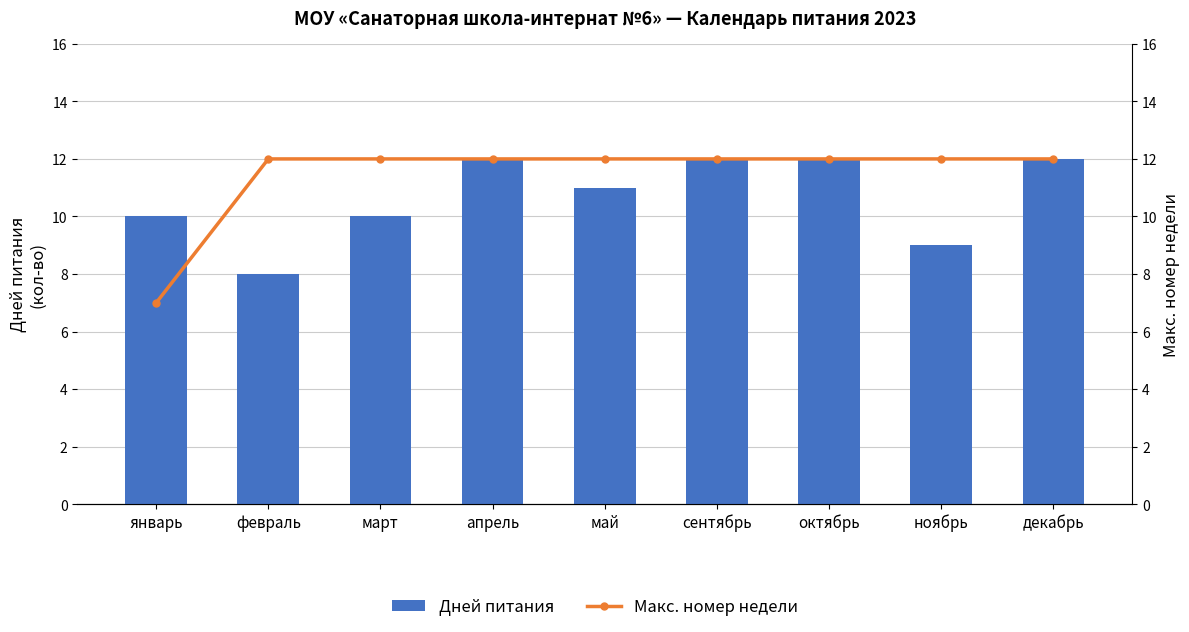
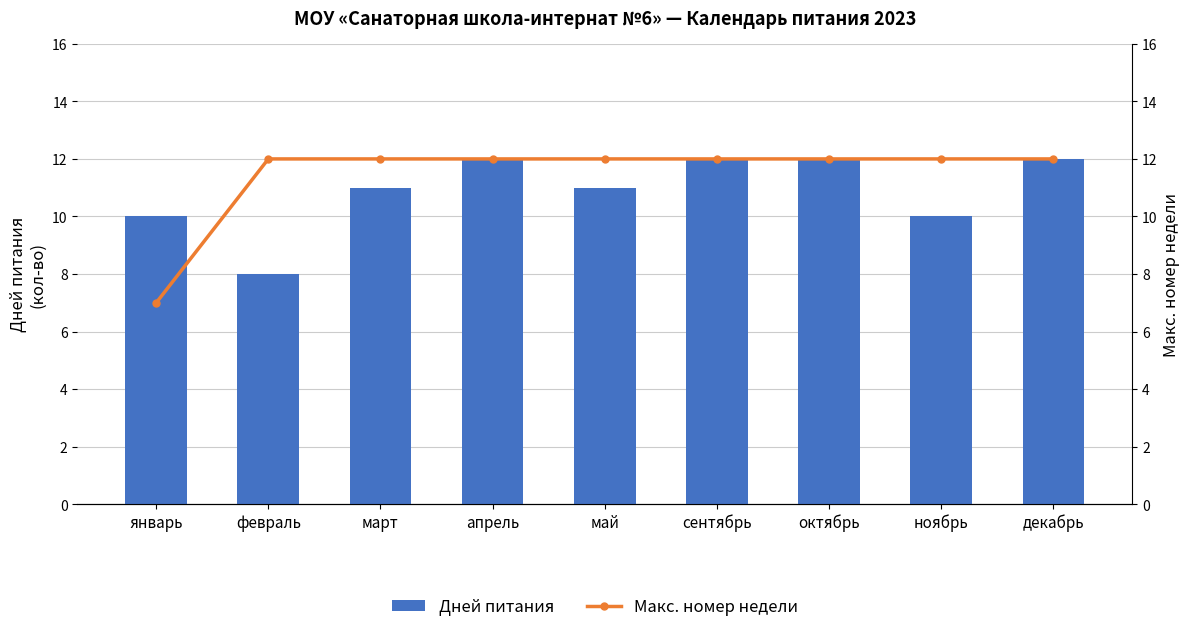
  {
    "Дней питания": {
      "январь": 10,
      "февраль": 8,
-     "март": 10,
+     "март": 11,
      "апрель": 12,
      "май": 11,
      "сентябрь": 12,
      "октябрь": 12,
-     "ноябрь": 9,
+     "ноябрь": 10,
      "декабрь": 12
    },
    "Макс. номер недели": {
      "январь": 7.0,
      "февраль": 12.0,
      "март": 12.0,
      "апрель": 12.0,
      "май": 12.0,
      "сентябрь": 12.0,
      "октябрь": 12.0,
      "ноябрь": 12.0,
      "декабрь": 12.0
    }
  }
